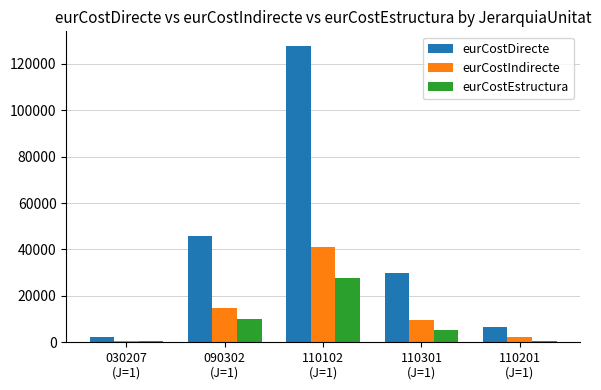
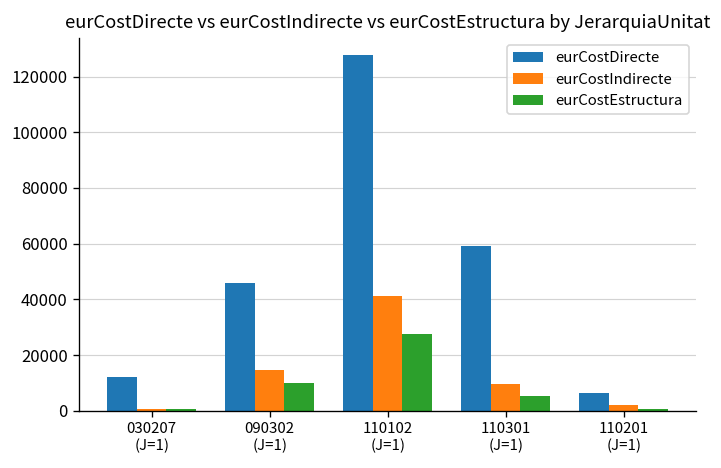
  {
    "eurCostDirecte": {
-     "030207 (J=1)": 2000,
+     "030207 (J=1)": 12000,
      "090302 (J=1)": 46000,
      "110102 (J=1)": 128000,
-     "110301 (J=1)": 30000,
+     "110301 (J=1)": 59000,
      "110201 (J=1)": 6000
    },
    "eurCostIndirecte": {
      "090302 (J=1)": 15000,
      "110102 (J=1)": 41000,
      "110301 (J=1)": 10000,
      "110201 (J=1)": 2000
    },
    "eurCostEstructura": {
      "090302 (J=1)": 10000,
      "110102 (J=1)": 28000,
      "110301 (J=1)": 5000
    }
  }
